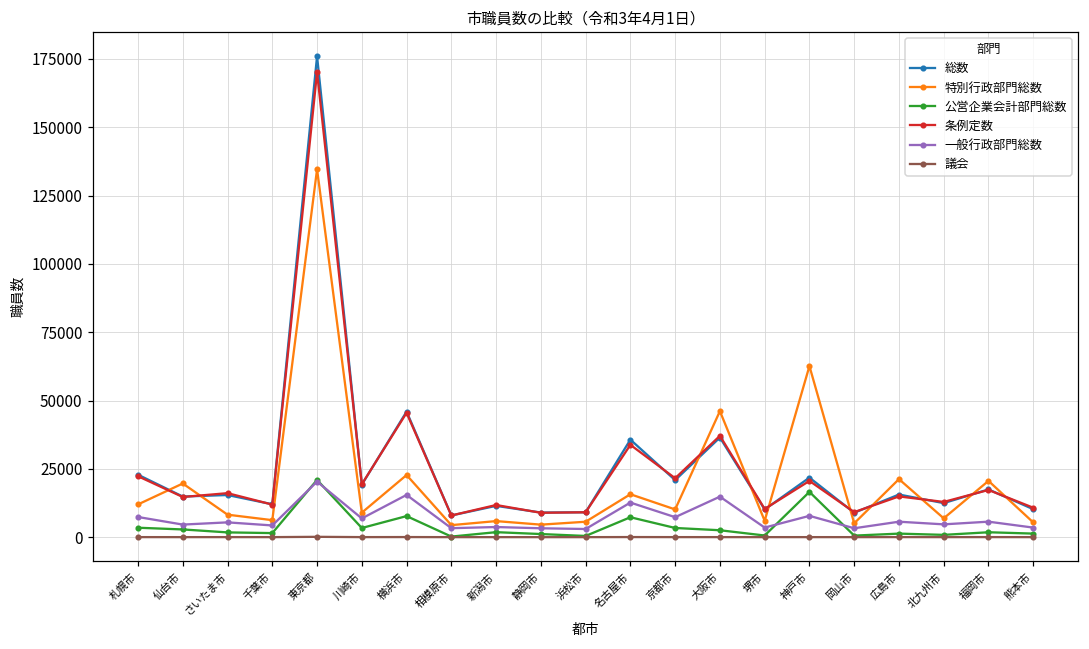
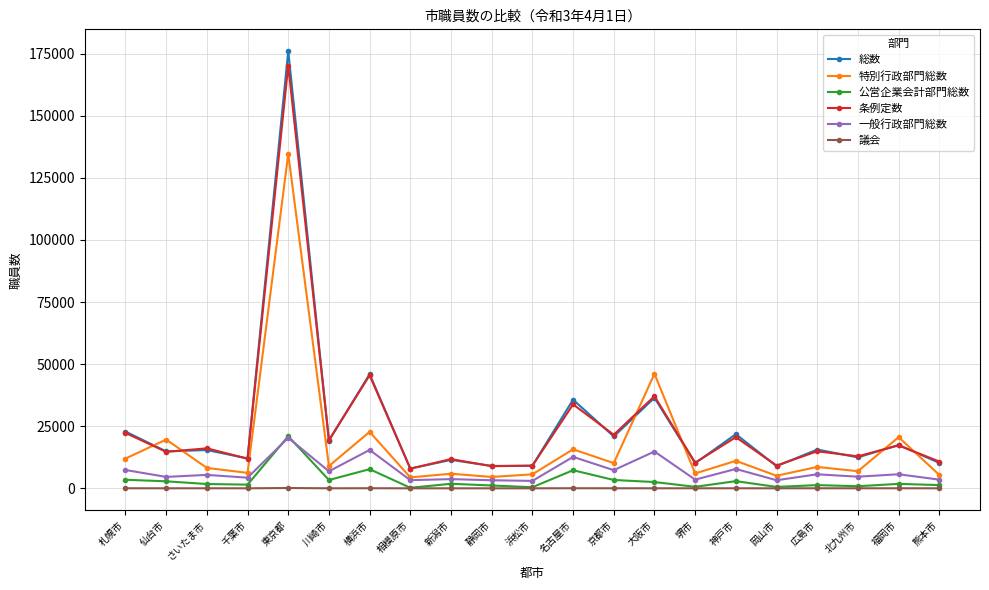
  {
    "総数": {
      "東京都": 176000,
      "名古屋市": 36000,
      "神戸市": 22000
    },
    "特別行政部門総数": {
      "札幌市": 12000,
      "仙台市": 20000,
      "さいたま市": 8000,
      "千葉市": 6000,
      "東京都": 135000,
      "川崎市": 9000,
      "横浜市": 23000,
      "相模原市": 4000,
      "新潟市": 6000,
      "静岡市": 5000,
      "浜松市": 6000,
      "名古屋市": 16000,
      "京都市": 10000,
      "大阪市": 46000,
      "堺市": 6000,
-     "神戸市": 63000,
+     "神戸市": 11000,
      "岡山市": 5000,
-     "広島市": 21000,
+     "広島市": 9000,
      "北九州市": 7000,
      "福岡市": 21000,
      "熊本市": 5000
    },
    "公営企業会計部門総数": {
      "札幌市": 3000,
      "仙台市": 3000,
      "さいたま市": 2000,
      "千葉市": 2000,
      "川崎市": 3000,
      "横浜市": 8000,
      "新潟市": 2000,
      "静岡市": 1000,
      "名古屋市": 7000,
      "京都市": 3000,
      "大阪市": 3000,
-     "神戸市": 17000,
+     "神戸市": 3000,
      "広島市": 1000,
      "福岡市": 2000,
      "熊本市": 1000
    },
    "条例定数": {
      "東京都": 170000,
      "名古屋市": 34000,
      "神戸市": 21000
    },
    "一般行政部門総数": {
      "札幌市": 7000,
      "仙台市": 5000,
      "さいたま市": 5000,
      "千葉市": 4000,
      "川崎市": 7000,
      "横浜市": 15000,
      "相模原市": 3000,
      "新潟市": 4000,
      "静岡市": 3000,
      "浜松市": 3000,
      "名古屋市": 13000,
      "京都市": 7000,
      "大阪市": 15000,
      "堺市": 4000,
      "神戸市": 8000,
      "岡山市": 3000,
      "広島市": 6000,
      "北九州市": 5000,
      "福岡市": 6000,
      "熊本市": 4000
    },
    "議会": {
      "札幌市": 0,
      "仙台市": 0,
      "さいたま市": 0,
      "千葉市": 0,
      "東京都": 0,
      "川崎市": 0,
      "横浜市": 0,
      "新潟市": 0,
      "静岡市": 0,
      "名古屋市": 0,
      "京都市": 0,
      "大阪市": 0,
      "神戸市": 0,
      "広島市": 0,
      "福岡市": 0,
      "熊本市": 0
    }
  }
